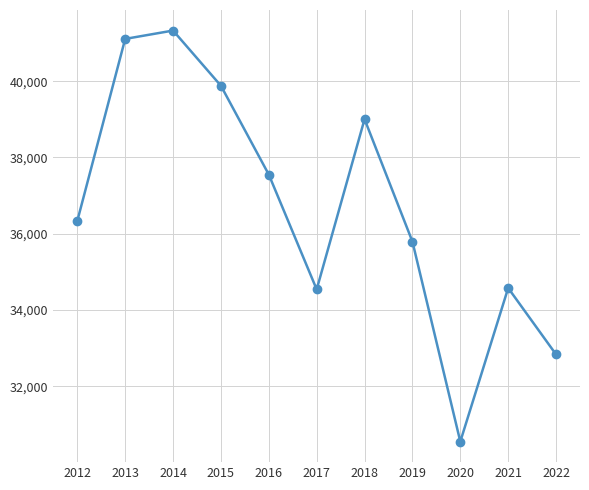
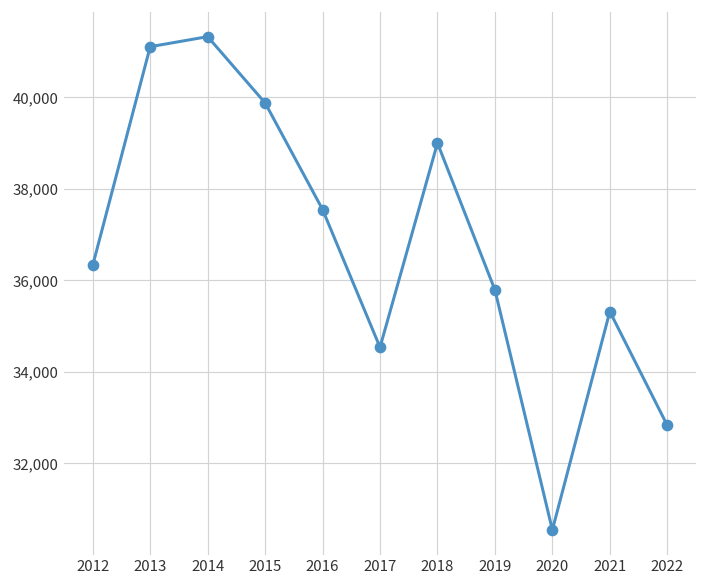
  {
    "2012": "36,300",
    "2013": "41,100",
    "2014": "41,300",
    "2015": "39,900",
    "2016": "37,500",
    "2017": "34,500",
    "2018": "39,000",
    "2019": "35,800",
    "2020": "30,500",
-   "2021": "34,600",
+   "2021": "35,300",
    "2022": "32,800"
  }
